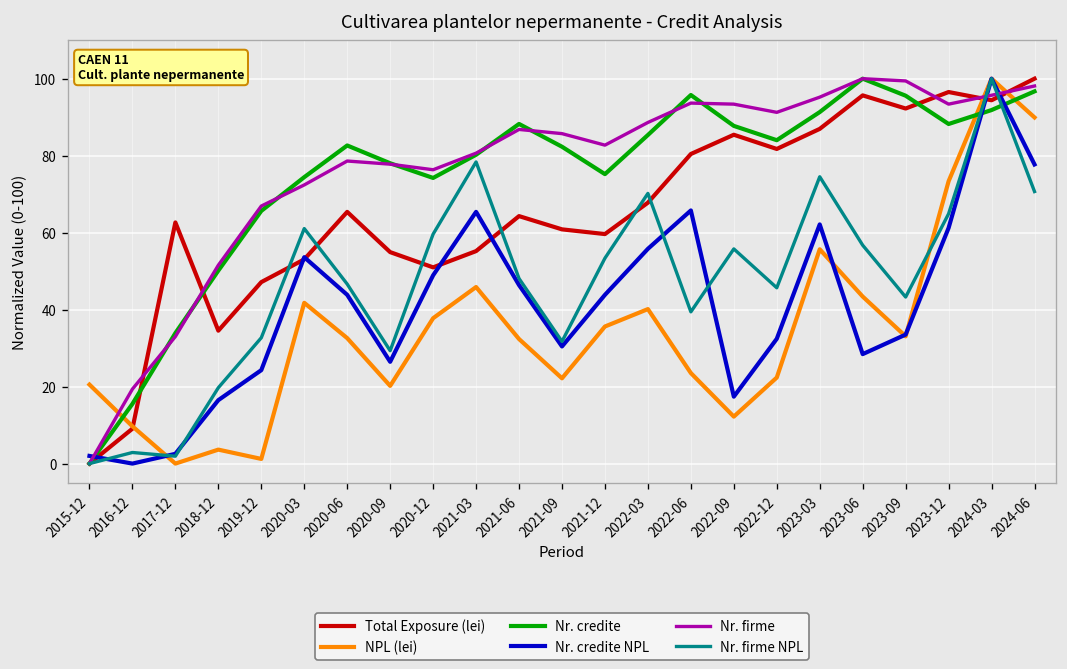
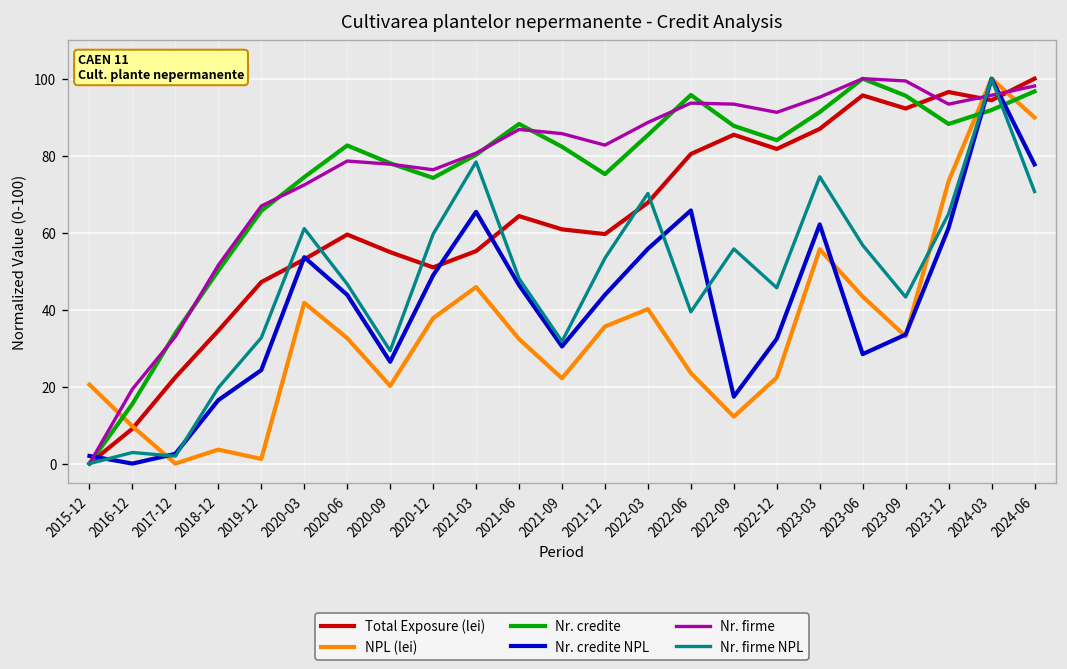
  {
    "Total Exposure (lei)": {
-     "2017-12": 63,
+     "2017-12": 22,
      "2018-12": 35,
      "2019-12": 47,
-     "2020-06": 65,
+     "2020-06": 60,
      "2020-09": 55,
      "2020-12": 51,
      "2021-03": 55,
      "2021-06": 64,
      "2021-09": 61,
      "2021-12": 60,
      "2022-03": 68,
      "2022-06": 80,
      "2022-09": 85,
      "2022-12": 82,
      "2023-03": 87,
      "2023-06": 96,
      "2023-09": 92,
      "2023-12": 97,
      "2024-03": 94,
      "2024-06": 100
    },
    "NPL (lei)": {
      "2015-12": 21,
      "2017-12": 0,
      "2018-12": 4,
      "2019-12": 1,
      "2020-03": 42,
      "2020-06": 33,
      "2020-09": 20,
      "2020-12": 38,
      "2021-03": 46,
      "2021-06": 32,
      "2021-09": 22,
      "2021-12": 36,
      "2022-03": 40,
      "2022-06": 24,
      "2022-09": 12,
      "2022-12": 22,
      "2023-03": 56,
      "2023-06": 43,
      "2023-12": 73,
      "2024-06": 90
    },
    "Nr. credite": {
      "2016-12": 16,
      "2017-12": 34,
      "2018-12": 50,
      "2019-12": 66,
      "2020-03": 74,
      "2020-06": 83,
      "2020-12": 74,
      "2021-06": 88,
      "2021-09": 82,
      "2021-12": 75,
      "2022-03": 85,
      "2022-06": 96,
      "2022-09": 88,
      "2022-12": 84,
      "2023-03": 91,
      "2023-09": 96,
      "2023-12": 88,
      "2024-03": 92,
      "2024-06": 97
    },
    "Nr. credite NPL": {
      "2015-12": 2,
      "2016-12": 0,
      "2018-12": 16,
      "2019-12": 24,
      "2020-06": 44,
      "2020-09": 26,
      "2020-12": 49,
      "2021-03": 65,
      "2021-06": 46,
      "2021-09": 30,
      "2021-12": 44,
      "2022-03": 56,
      "2022-06": 66,
      "2022-09": 17,
      "2022-12": 32,
      "2023-03": 62,
      "2023-06": 28,
      "2023-12": 61,
      "2024-06": 78
    },
    "Nr. firme": {
      "2016-12": 19,
      "2017-12": 33,
      "2018-12": 52,
      "2019-12": 67,
      "2020-03": 72,
      "2020-06": 79,
      "2020-12": 76,
      "2021-06": 87,
      "2021-09": 86,
      "2021-12": 83,
      "2022-03": 89,
      "2022-06": 94,
      "2022-09": 93,
      "2022-12": 91,
      "2023-03": 95,
      "2023-09": 99,
      "2023-12": 93,
      "2024-03": 96,
      "2024-06": 98
    },
    "Nr. firme NPL": {
      "2016-12": 3,
      "2018-12": 20,
      "2019-12": 33,
      "2020-03": 61,
      "2020-06": 47,
      "2020-09": 29,
      "2020-12": 60,
      "2021-03": 78,
      "2021-06": 48,
      "2021-09": 32,
      "2021-12": 53,
      "2022-03": 70,
      "2022-06": 39,
      "2022-09": 56,
      "2022-12": 46,
      "2023-03": 75,
      "2023-06": 57,
      "2023-09": 43,
      "2023-12": 65,
      "2024-06": 71
    }
  }
